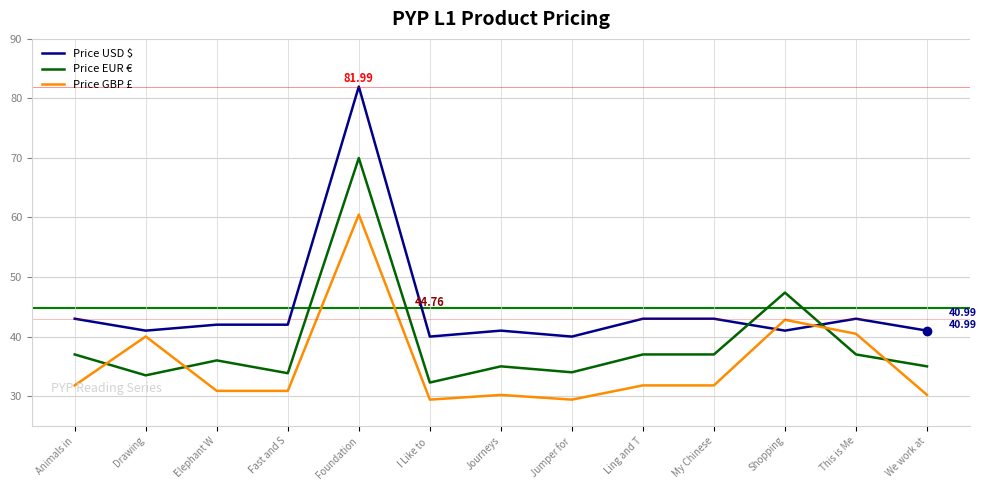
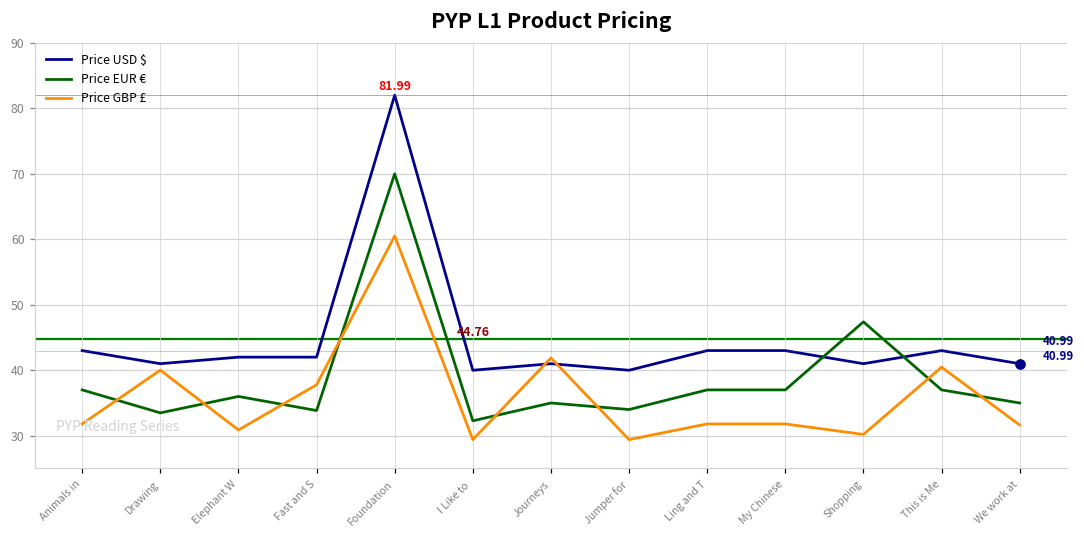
  {
    "Price EUR €": {
      "Animals in": 37,
      "Drawing": 33,
      "Elephant W": 36,
      "Fast and S": 34,
      "Foundation": 70,
      "I Like to": 32,
      "Journeys": 35,
      "Jumper for": 34,
      "Ling and T": 37,
      "My Chinese": 37,
      "Shopping": 47,
      "This is Me": 37,
      "We work at": 35
    },
    "Price GBP £": {
      "Animals in": 32,
      "Drawing": 40,
      "Elephant W": 31,
-     "Fast and S": 31,
+     "Fast and S": 38,
      "Foundation": 60,
      "I Like to": 29,
-     "Journeys": 30,
+     "Journeys": 42,
      "Jumper for": 29,
      "Ling and T": 32,
      "My Chinese": 32,
-     "Shopping": 43,
+     "Shopping": 30,
      "This is Me": 40,
-     "We work at": 30
+     "We work at": 32
    }
  }
